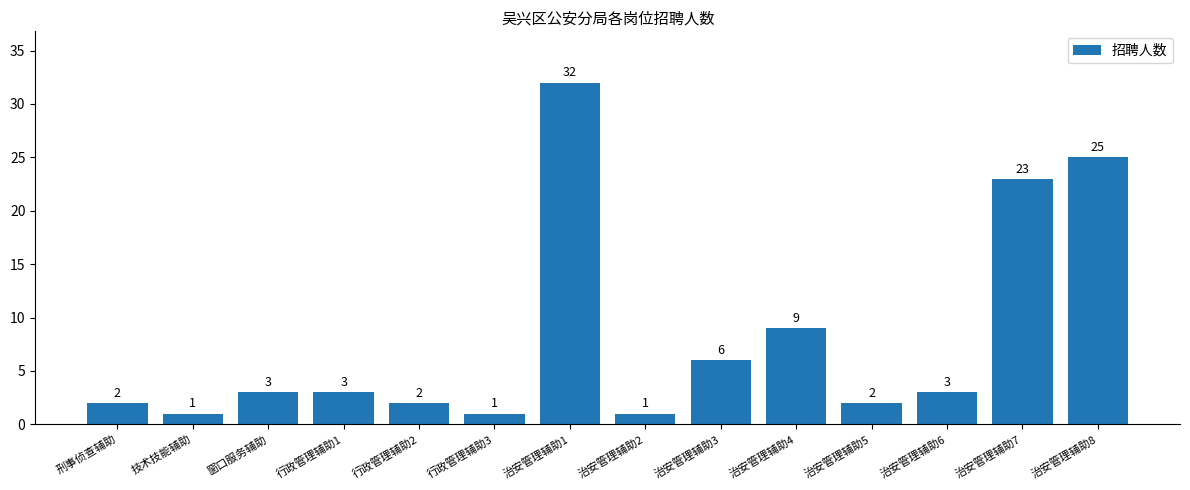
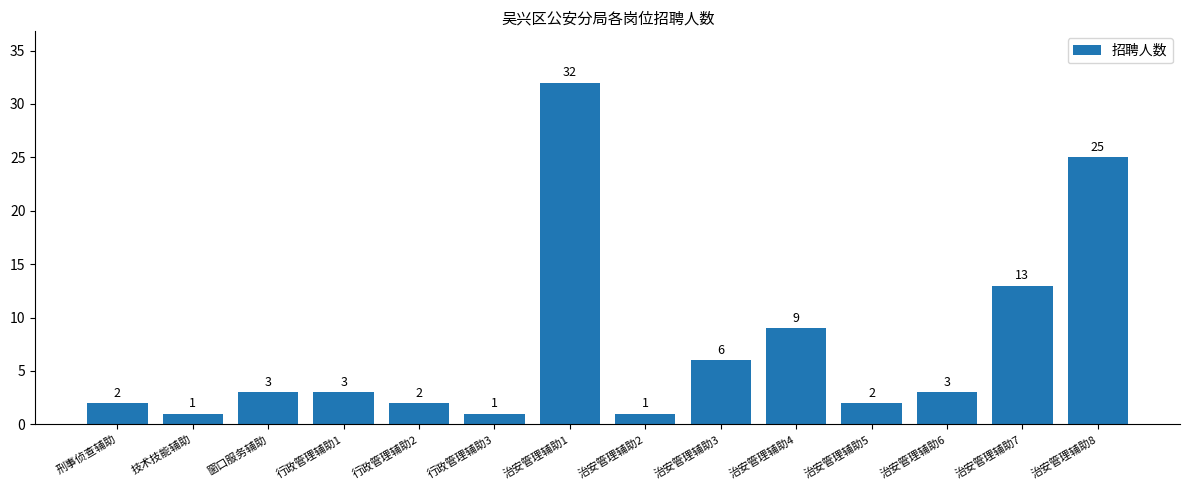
  {
    "刑事侦查辅助": 2,
    "技术技能辅助": 1,
    "窗口服务辅助": 3,
    "行政管理辅助1": 3,
    "行政管理辅助2": 2,
    "行政管理辅助3": 1,
    "治安管理辅助1": 32,
    "治安管理辅助2": 1,
    "治安管理辅助3": 6,
    "治安管理辅助4": 9,
    "治安管理辅助5": 2,
    "治安管理辅助6": 3,
-   "治安管理辅助7": 23,
+   "治安管理辅助7": 13,
    "治安管理辅助8": 25
  }
